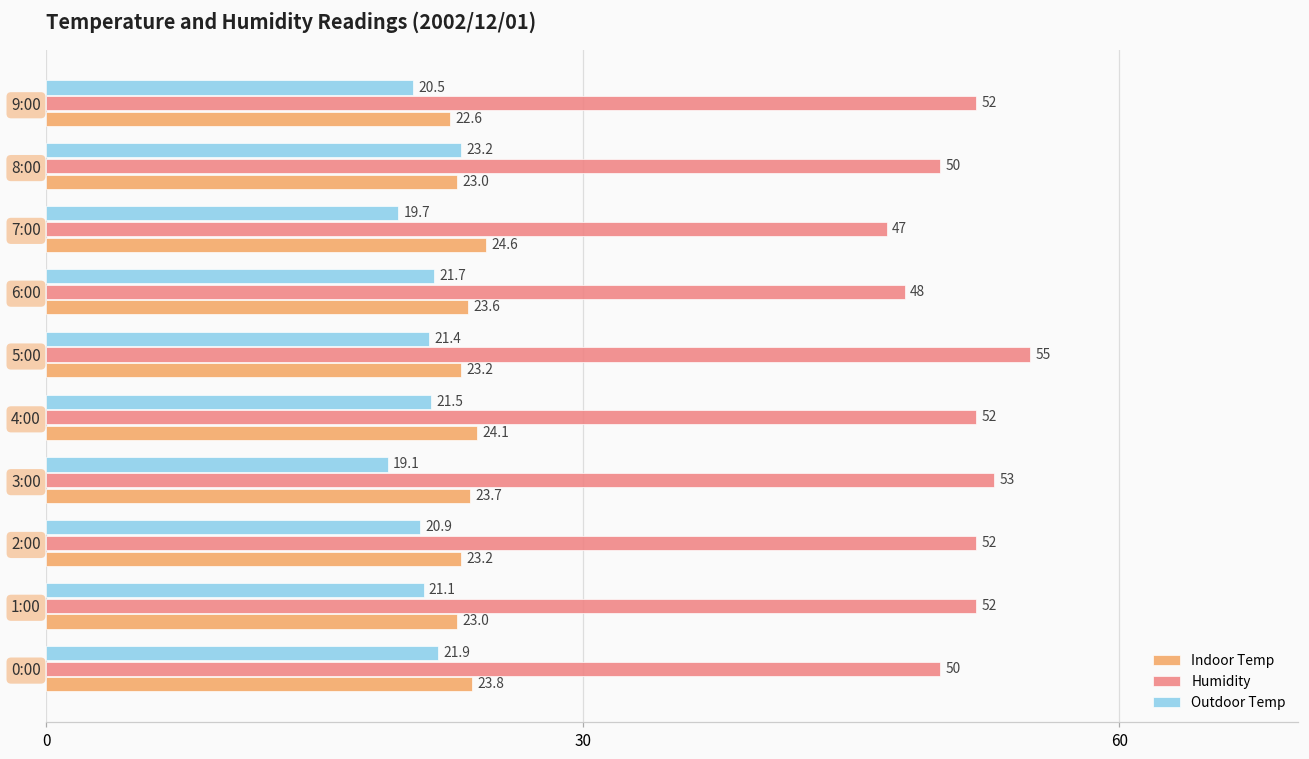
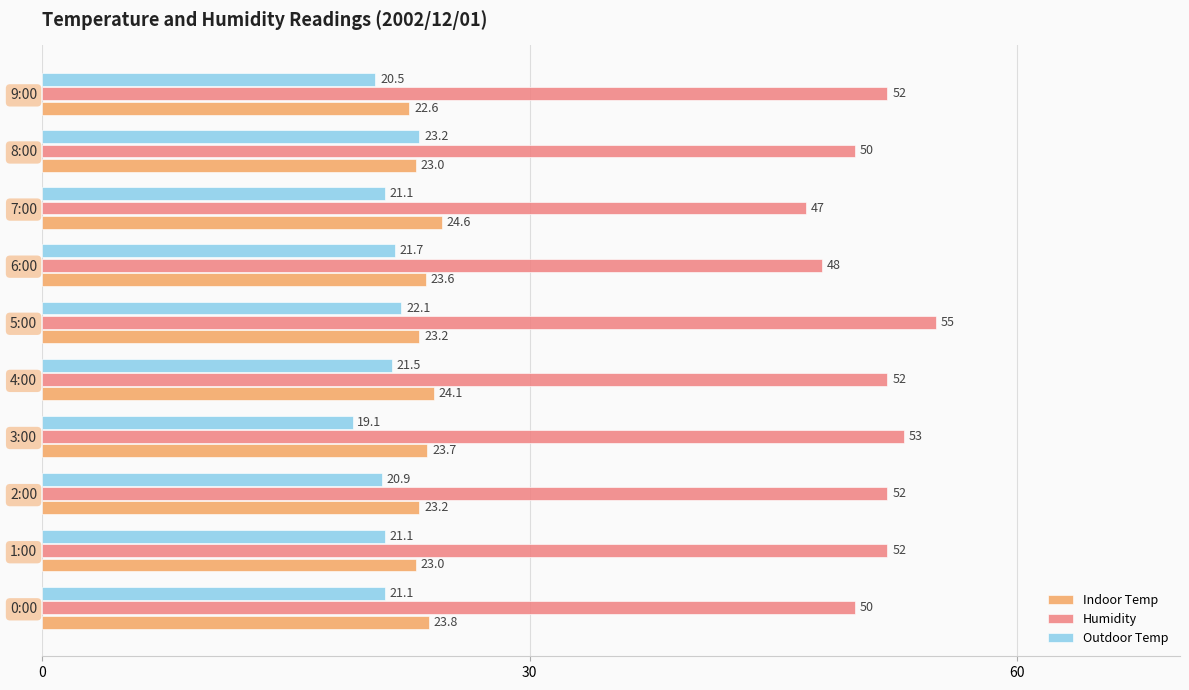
  {
    "Outdoor Temp": {
      "9:00": 20.5,
      "8:00": 23.2,
-     "7:00": 19.7,
+     "7:00": 21.1,
      "6:00": 21.7,
-     "5:00": 21.4,
+     "5:00": 22.1,
      "4:00": 21.5,
      "3:00": 19.1,
      "2:00": 20.9,
      "1:00": 21.1,
-     "0:00": 21.9
+     "0:00": 21.1
    }
  }
